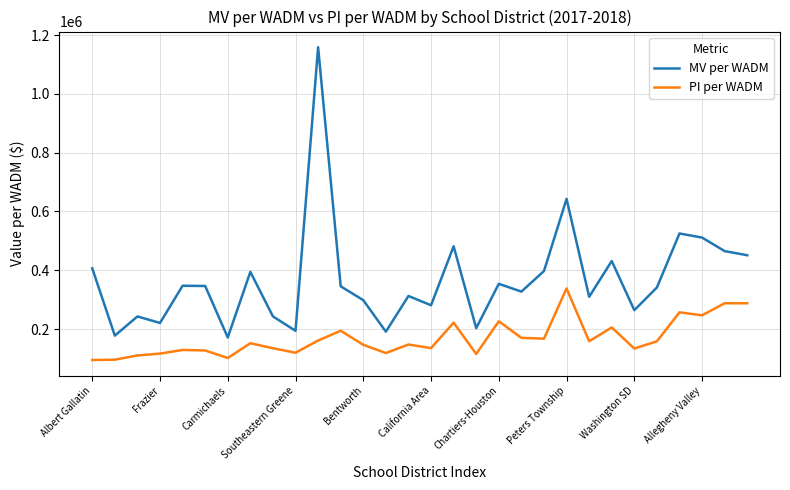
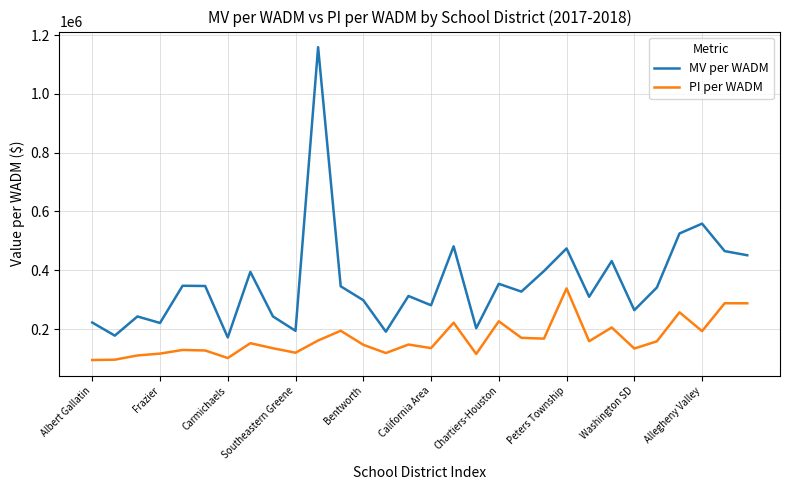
  {
    "MV per WADM": {
-     "Albert Gallatin": 410000,
+     "Albert Gallatin": 220000,
      "Frazier": 220000,
      "Carmichaels": 170000,
      "Southeastern Greene": 190000,
      "Bentworth": 300000,
      "California Area": 280000,
      "Chartiers-Houston": 350000,
-     "Peters Township": 640000,
+     "Peters Township": 470000,
      "Washington SD": 260000,
-     "Allegheny Valley": 510000
+     "Allegheny Valley": 560000
    },
    "PI per WADM": {
      "Albert Gallatin": 90000,
      "Frazier": 120000,
      "Carmichaels": 100000,
      "Southeastern Greene": 120000,
      "Bentworth": 150000,
      "California Area": 140000,
      "Chartiers-Houston": 230000,
      "Peters Township": 340000,
      "Washington SD": 130000,
-     "Allegheny Valley": 250000
+     "Allegheny Valley": 190000
    }
  }
